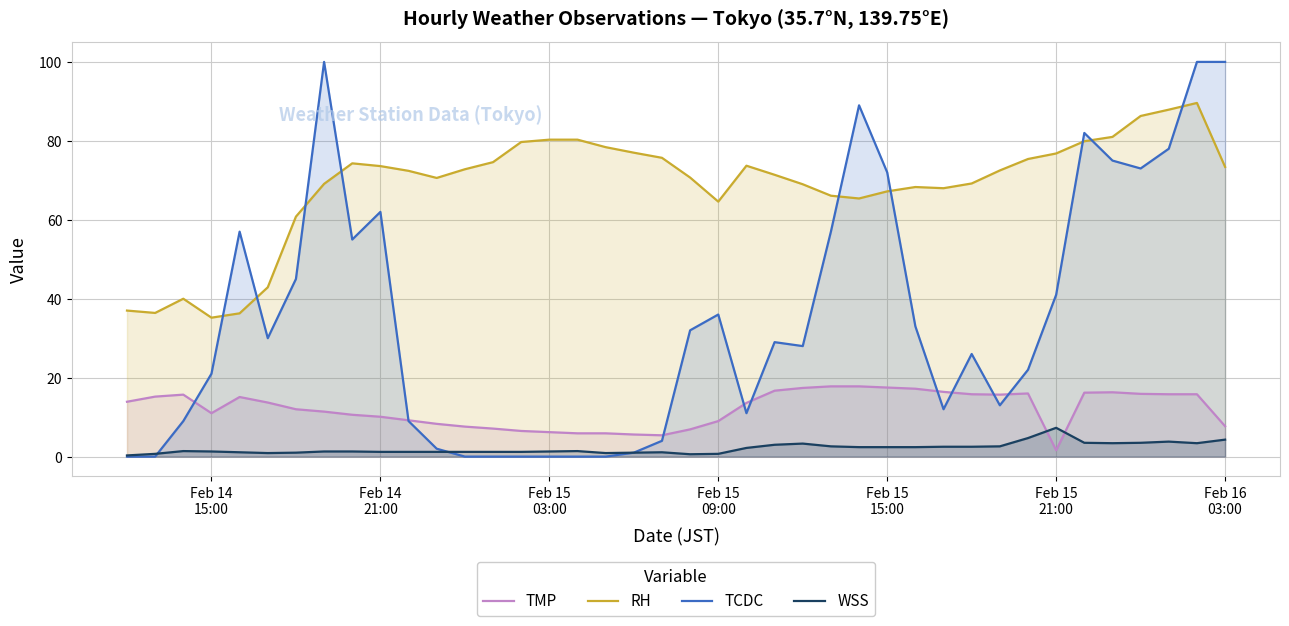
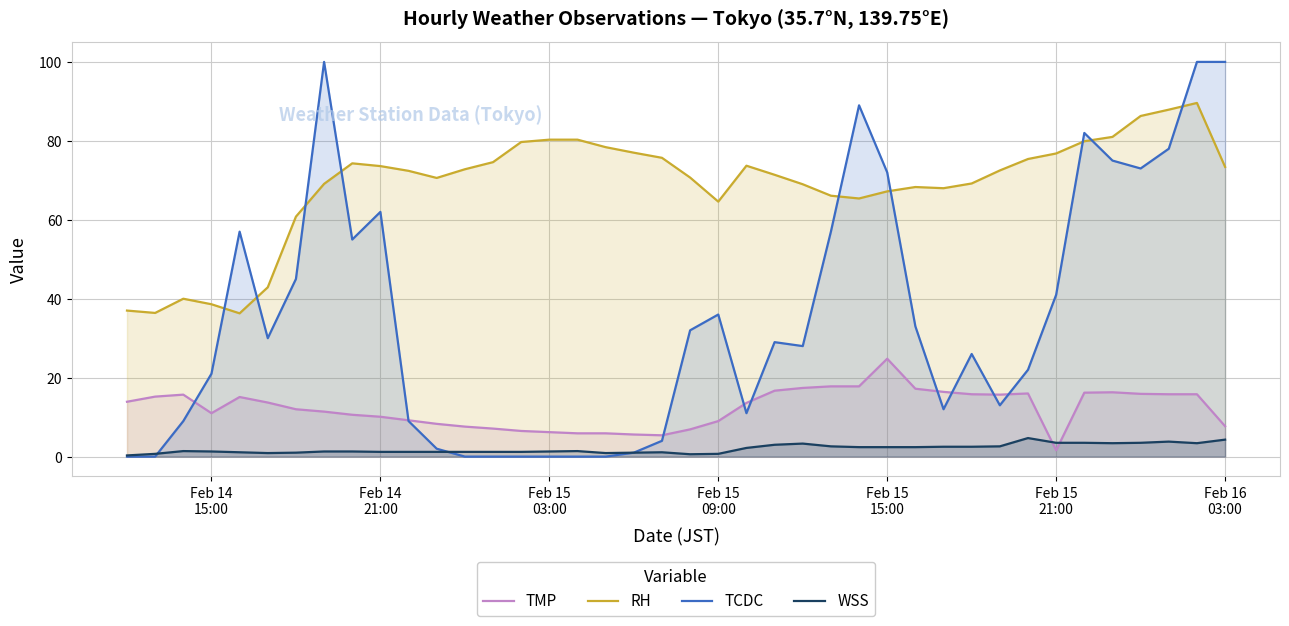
  {
    "TMP": {
      "Feb 14 15:00": 11,
      "Feb 14 21:00": 10,
      "Feb 15 03:00": 6,
      "Feb 15 09:00": 9,
-     "Feb 15 15:00": 18,
+     "Feb 15 15:00": 25,
      "Feb 15 21:00": 2,
      "Feb 16 03:00": 8
    },
    "RH": {
-     "Feb 14 15:00": 35,
+     "Feb 14 15:00": 39,
      "Feb 14 21:00": 74,
      "Feb 15 03:00": 80,
      "Feb 15 09:00": 65,
      "Feb 15 15:00": 67,
      "Feb 15 21:00": 77,
      "Feb 16 03:00": 73
    },
    "TCDC": {
      "Feb 14 15:00": 21,
      "Feb 14 21:00": 62,
      "Feb 15 03:00": 0,
      "Feb 15 09:00": 36,
      "Feb 15 15:00": 72,
      "Feb 15 21:00": 41,
      "Feb 16 03:00": 100
    },
    "WSS": {
      "Feb 14 15:00": 1,
      "Feb 14 21:00": 1,
      "Feb 15 03:00": 1,
      "Feb 15 09:00": 1,
      "Feb 15 15:00": 2,
-     "Feb 15 21:00": 7,
+     "Feb 15 21:00": 4,
      "Feb 16 03:00": 4
    }
  }
